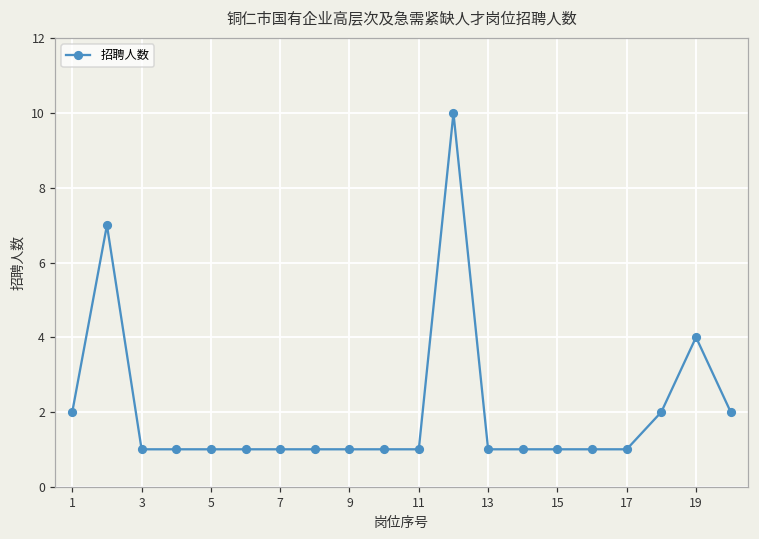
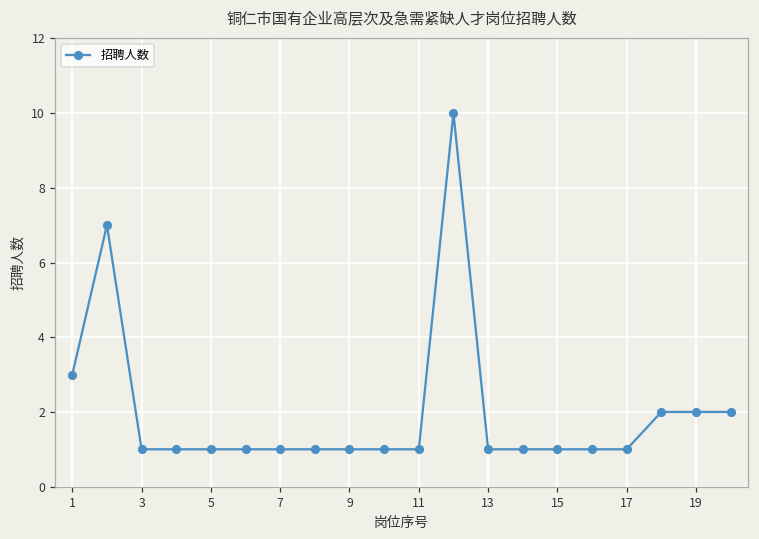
  {
-   "1": 2,
+   "1": 3,
    "3": 1,
    "5": 1,
    "7": 1,
    "9": 1,
    "11": 1,
    "13": 1,
    "15": 1,
    "17": 1,
-   "19": 4
+   "19": 2
  }
